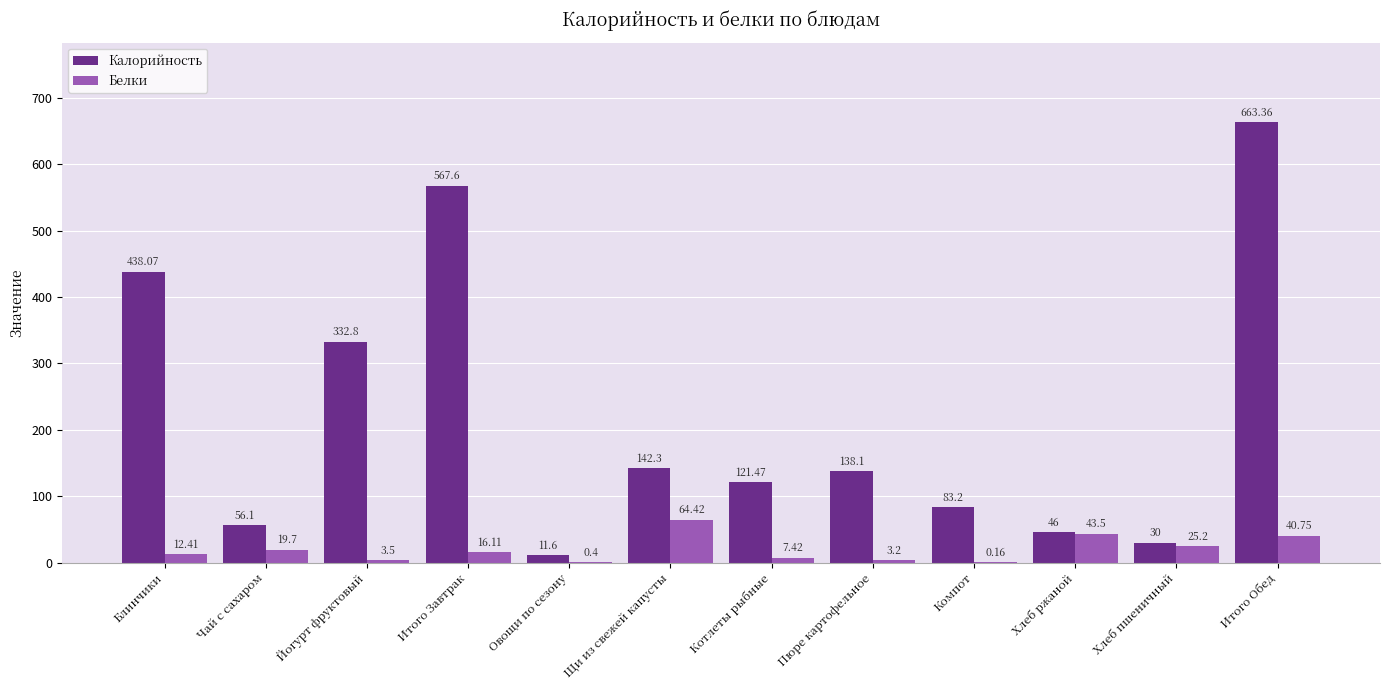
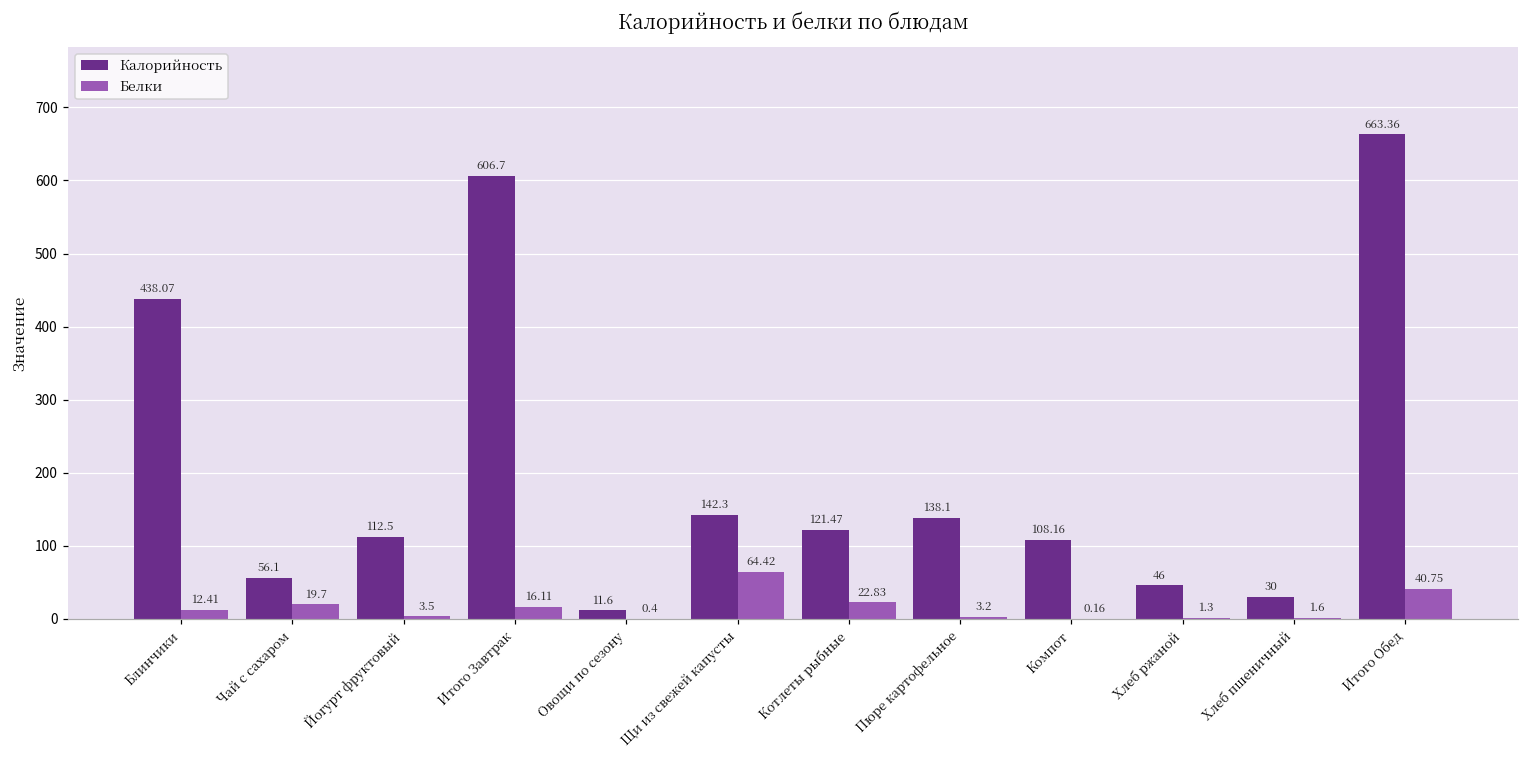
  {
    "Калорийность": {
      "Блинчики": 438.07,
      "Чай с сахаром": 56.1,
-     "Йогурт фруктовый": 332.8,
-     "Итого Завтрак": 567.6,
+     "Йогурт фруктовый": 112.5,
+     "Итого Завтрак": 606.7,
      "Овощи по сезону": 11.6,
      "Щи из свежей капусты": 142.3,
      "Котлеты рыбные": 121.47,
      "Пюре картофельное": 138.1,
-     "Компот": 83.2,
+     "Компот": 108.16,
      "Хлеб ржаной": 46,
      "Хлеб пшеничный": 30,
      "Итого Обед": 663.36
    },
    "Белки": {
      "Блинчики": 12.41,
      "Чай с сахаром": 19.7,
      "Йогурт фруктовый": 3.5,
      "Итого Завтрак": 16.11,
      "Овощи по сезону": 0.4,
      "Щи из свежей капусты": 64.42,
-     "Котлеты рыбные": 7.42,
+     "Котлеты рыбные": 22.83,
      "Пюре картофельное": 3.2,
      "Компот": 0.16,
-     "Хлеб ржаной": 43.5,
-     "Хлеб пшеничный": 25.2,
+     "Хлеб ржаной": 1.3,
+     "Хлеб пшеничный": 1.6,
      "Итого Обед": 40.75
    }
  }
